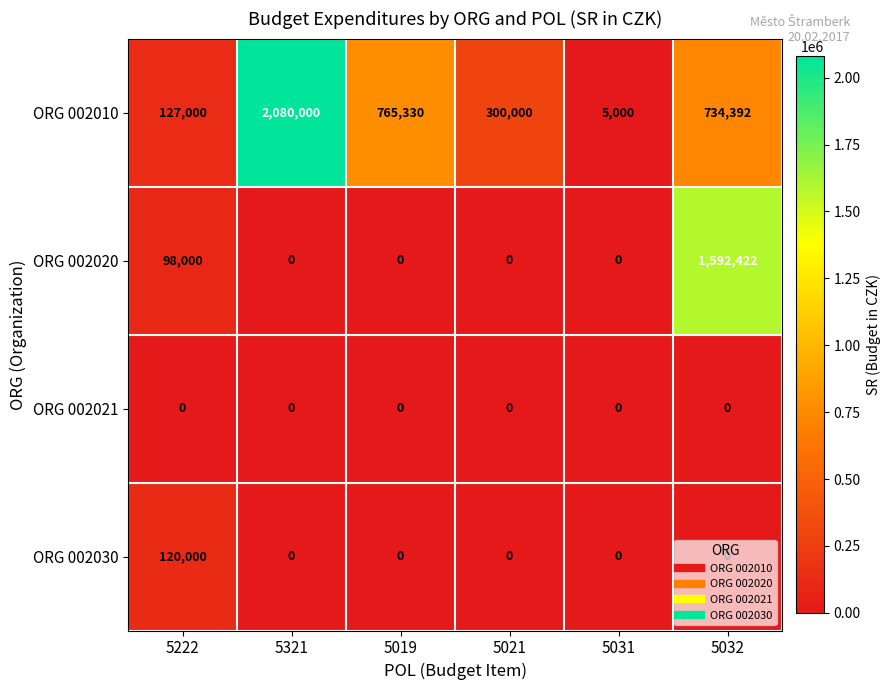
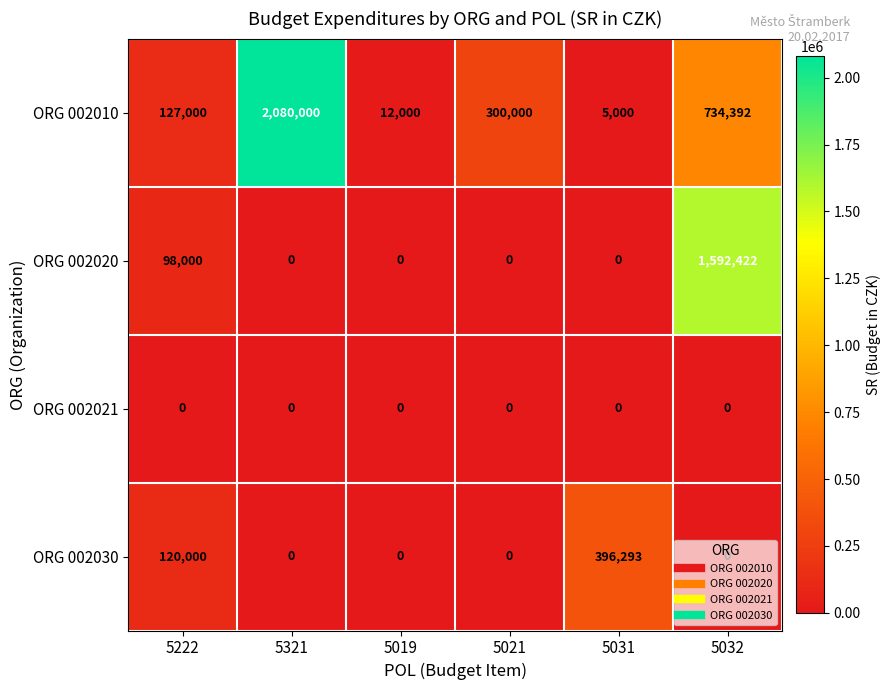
  {
    "ORG 002010": {
      "5222": "127,000",
      "5321": "2,080,000",
-     "5019": "765,330",
+     "5019": "12,000",
      "5021": "300,000",
      "5031": "5,000",
      "5032": "734,392"
    },
    "ORG 002020": {
      "5222": "98,000",
      "5321": "0",
      "5019": "0",
      "5021": "0",
      "5031": "0",
      "5032": "1,592,422"
    },
    "ORG 002021": {
      "5222": "0",
      "5321": "0",
      "5019": "0",
      "5021": "0",
      "5031": "0",
      "5032": "0"
    },
    "ORG 002030": {
      "5222": "120,000",
      "5321": "0",
      "5019": "0",
      "5021": "0",
-     "5031": "0"
+     "5031": "396,293"
    }
  }
